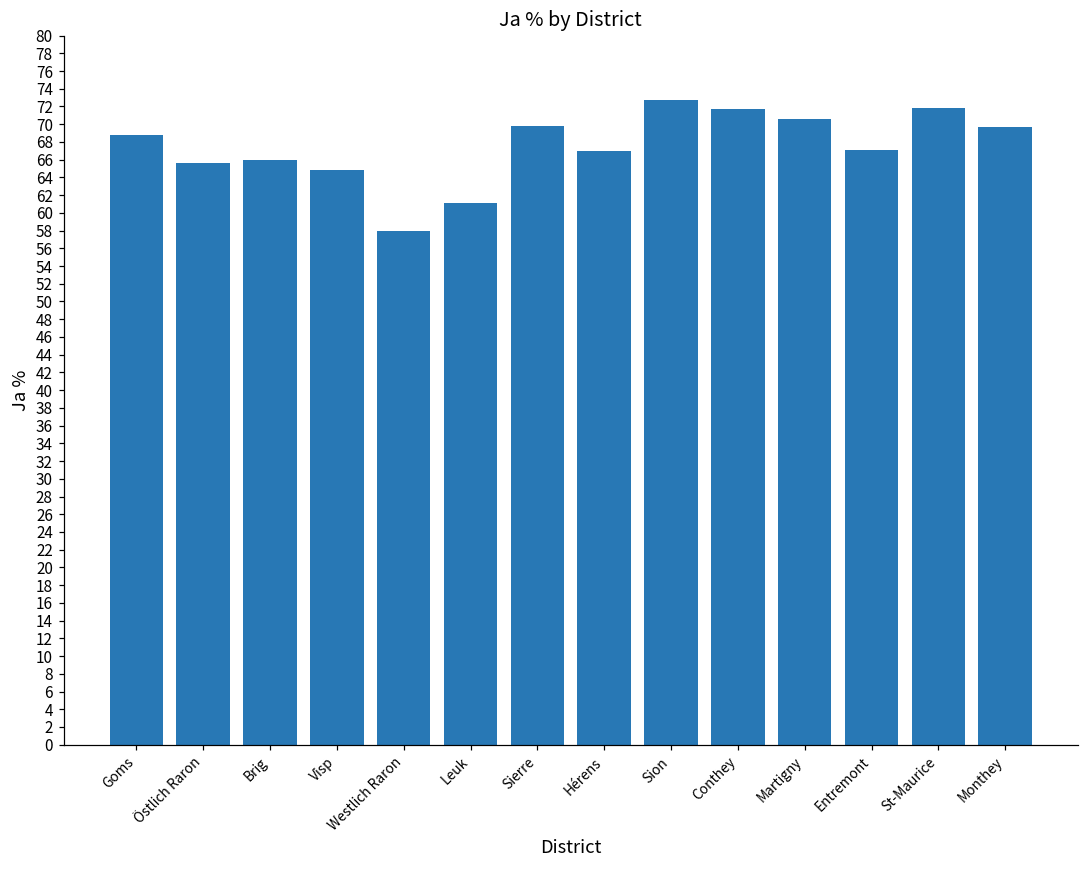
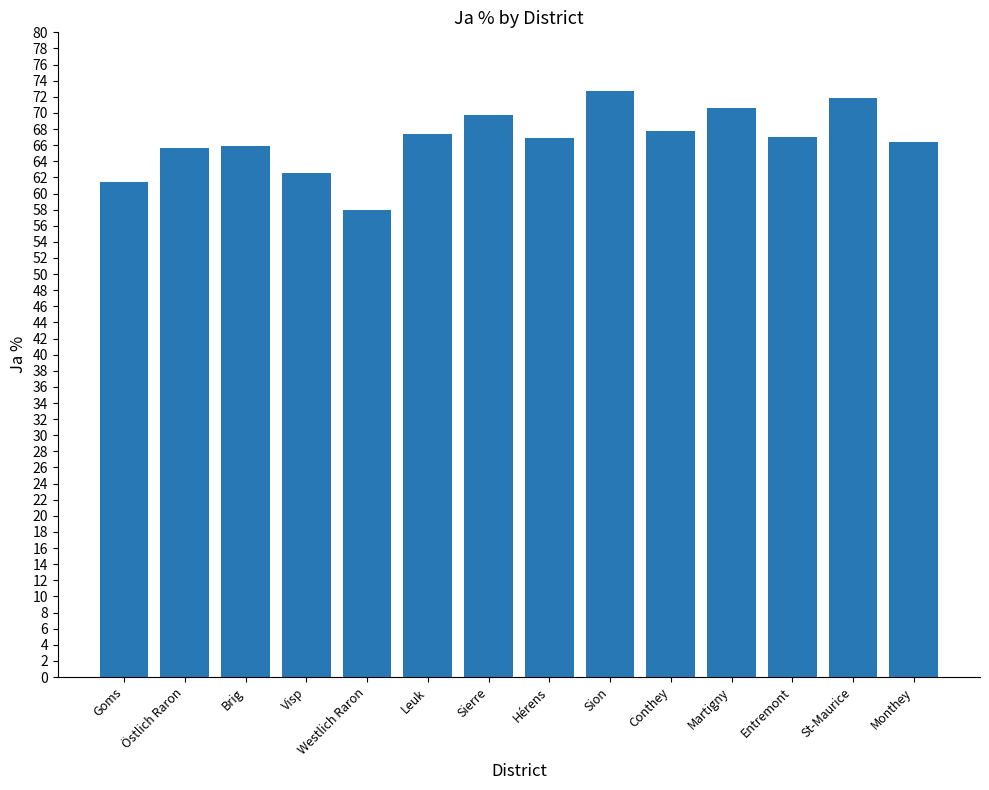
  {
-   "Goms": 69,
+   "Goms": 61,
    "Östlich Raron": 66,
    "Brig": 66,
-   "Visp": 65,
+   "Visp": 63,
    "Westlich Raron": 58,
-   "Leuk": 61,
+   "Leuk": 67,
    "Sierre": 70,
    "Hérens": 67,
    "Sion": 73,
-   "Conthey": 72,
+   "Conthey": 68,
    "Martigny": 71,
    "Entremont": 67,
    "St-Maurice": 72,
-   "Monthey": 70
+   "Monthey": 66
  }
